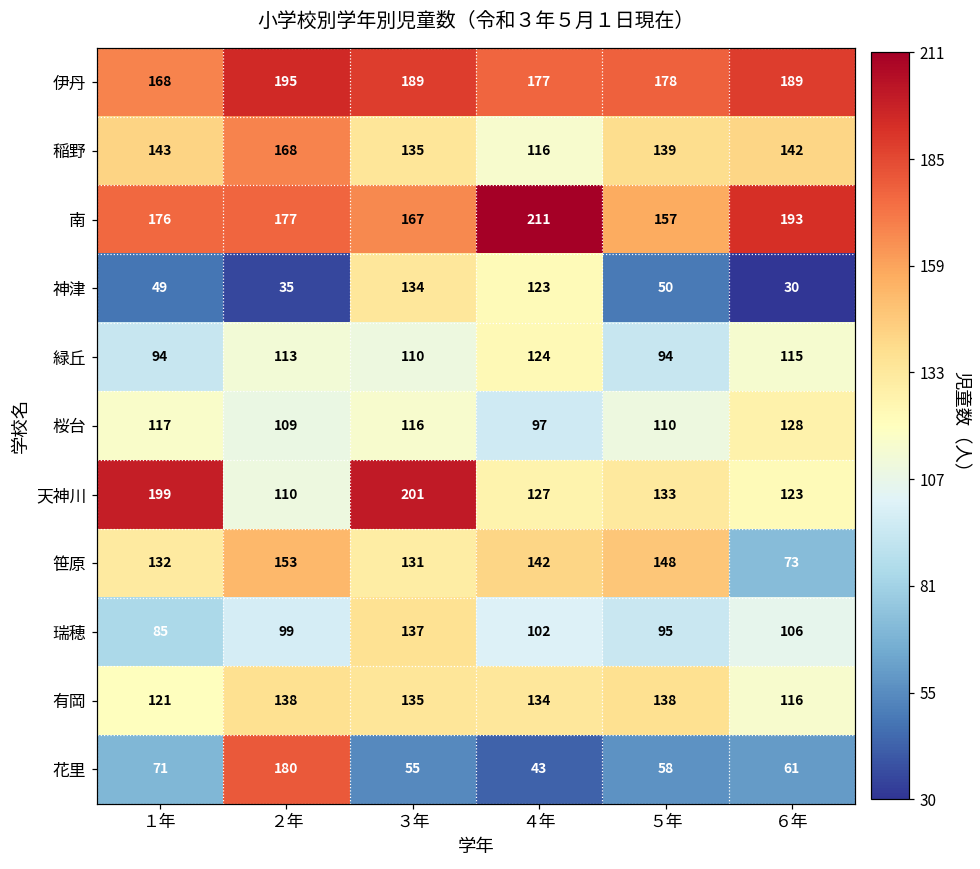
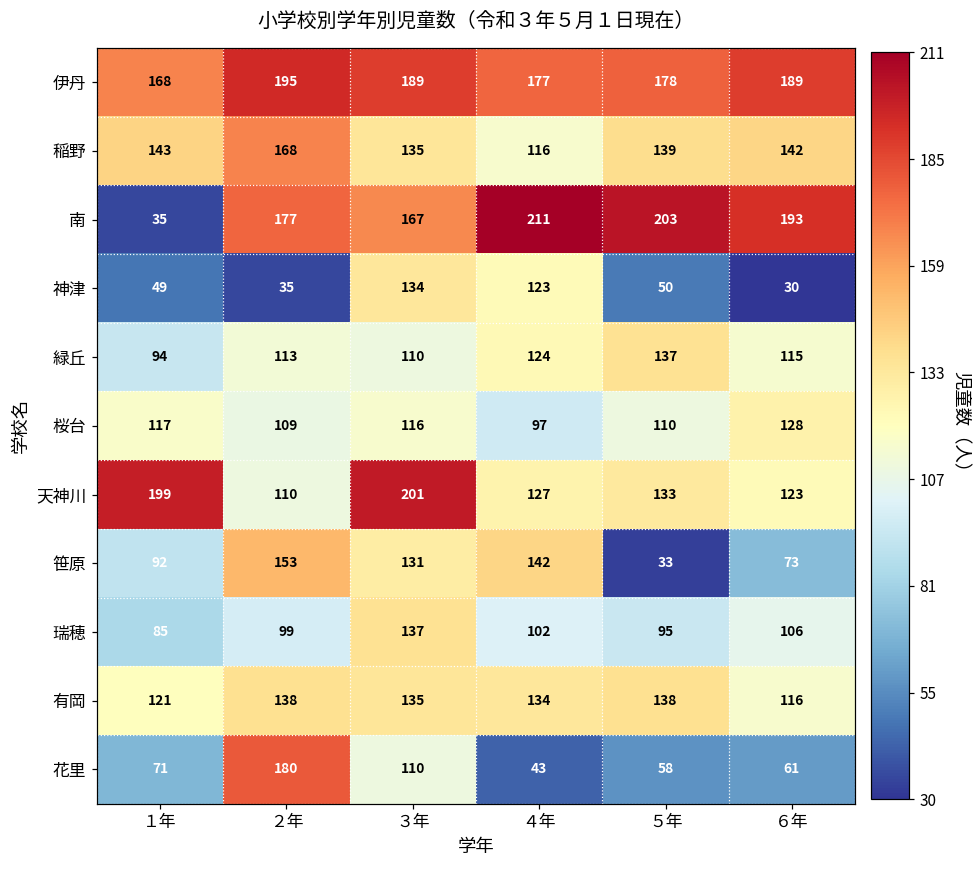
  {
    "伊丹": {
      "１年": 168,
      "２年": 195,
      "３年": 189,
      "４年": 177,
      "５年": 178,
      "６年": 189
    },
    "稲野": {
      "１年": 143,
      "２年": 168,
      "３年": 135,
      "４年": 116,
      "５年": 139,
      "６年": 142
    },
    "南": {
-     "１年": 176,
+     "１年": 35,
      "２年": 177,
      "３年": 167,
      "４年": 211,
-     "５年": 157,
+     "５年": 203,
      "６年": 193
    },
    "神津": {
      "１年": 49,
      "２年": 35,
      "３年": 134,
      "４年": 123,
      "５年": 50,
      "６年": 30
    },
    "緑丘": {
      "１年": 94,
      "２年": 113,
      "３年": 110,
      "４年": 124,
-     "５年": 94,
+     "５年": 137,
      "６年": 115
    },
    "桜台": {
      "１年": 117,
      "２年": 109,
      "３年": 116,
      "４年": 97,
      "５年": 110,
      "６年": 128
    },
    "天神川": {
      "１年": 199,
      "２年": 110,
      "３年": 201,
      "４年": 127,
      "５年": 133,
      "６年": 123
    },
    "笹原": {
-     "１年": 132,
+     "１年": 92,
      "２年": 153,
      "３年": 131,
      "４年": 142,
-     "５年": 148,
+     "５年": 33,
      "６年": 73
    },
    "瑞穂": {
      "１年": 85,
      "２年": 99,
      "３年": 137,
      "４年": 102,
      "５年": 95,
      "６年": 106
    },
    "有岡": {
      "１年": 121,
      "２年": 138,
      "３年": 135,
      "４年": 134,
      "５年": 138,
      "６年": 116
    },
    "花里": {
      "１年": 71,
      "２年": 180,
-     "３年": 55,
+     "３年": 110,
      "４年": 43,
      "５年": 58,
      "６年": 61
    }
  }
